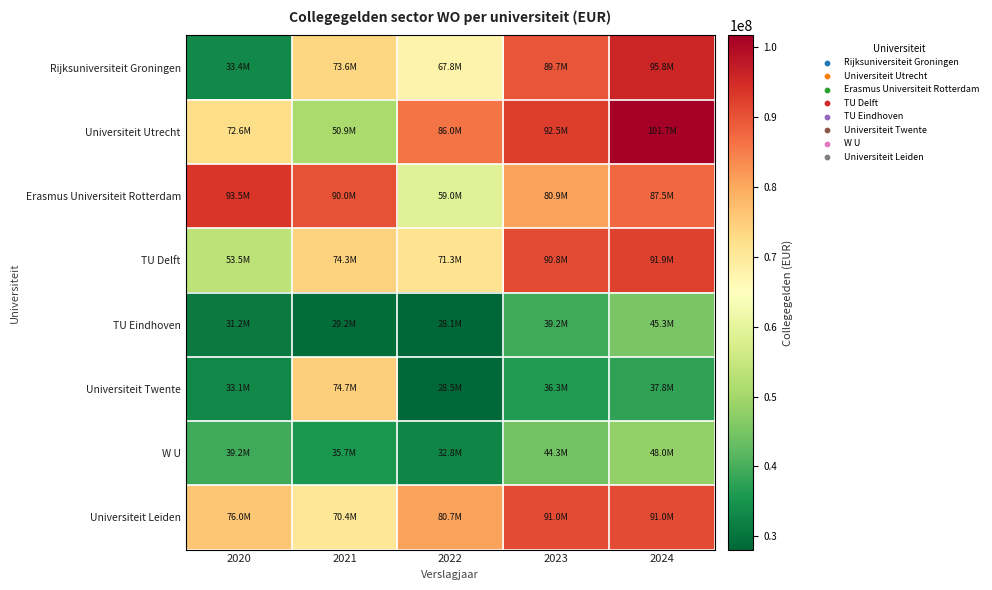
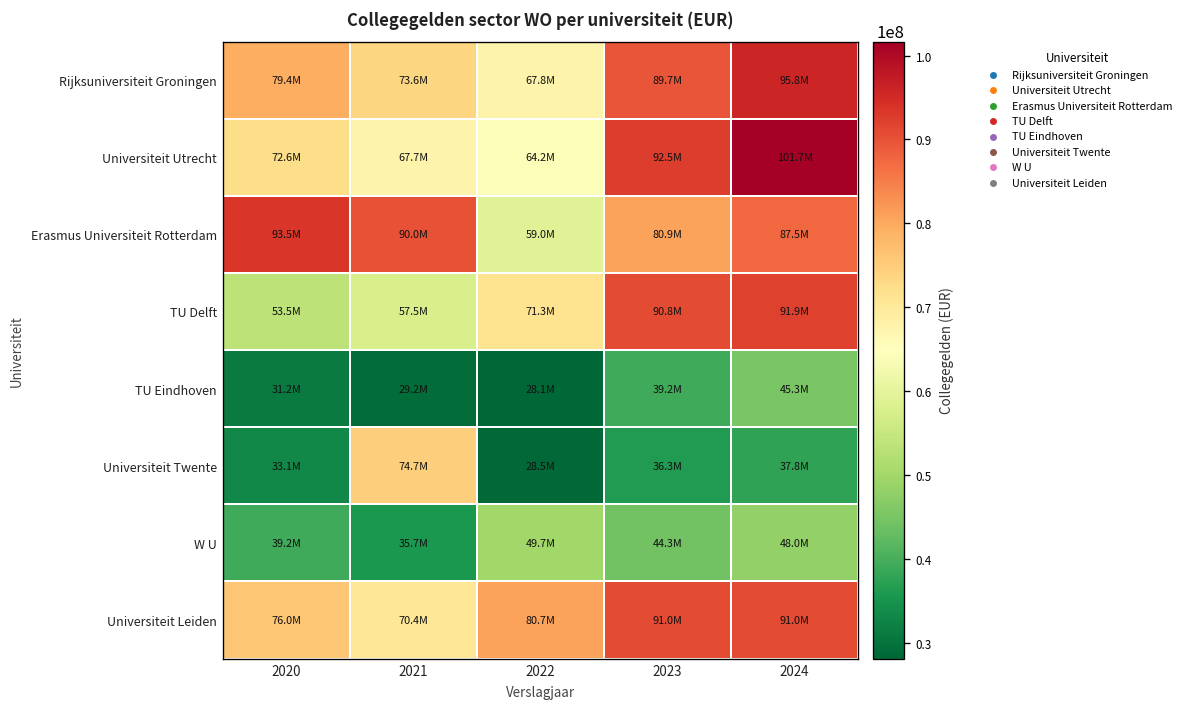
  {
    "Rijksuniversiteit Groningen": {
-     "2020": "33.4M",
+     "2020": "79.4M",
      "2021": "73.6M",
      "2022": "67.8M",
      "2023": "89.7M",
      "2024": "95.8M"
    },
    "Universiteit Utrecht": {
      "2020": "72.6M",
-     "2021": "50.9M",
-     "2022": "86.0M",
+     "2021": "67.7M",
+     "2022": "64.2M",
      "2023": "92.5M",
      "2024": "101.7M"
    },
    "Erasmus Universiteit Rotterdam": {
      "2020": "93.5M",
      "2021": "90.0M",
      "2022": "59.0M",
      "2023": "80.9M",
      "2024": "87.5M"
    },
    "TU Delft": {
      "2020": "53.5M",
-     "2021": "74.3M",
+     "2021": "57.5M",
      "2022": "71.3M",
      "2023": "90.8M",
      "2024": "91.9M"
    },
    "TU Eindhoven": {
      "2020": "31.2M",
      "2021": "29.2M",
      "2022": "28.1M",
      "2023": "39.2M",
      "2024": "45.3M"
    },
    "Universiteit Twente": {
      "2020": "33.1M",
      "2021": "74.7M",
      "2022": "28.5M",
      "2023": "36.3M",
      "2024": "37.8M"
    },
    "W U": {
      "2020": "39.2M",
      "2021": "35.7M",
-     "2022": "32.8M",
+     "2022": "49.7M",
      "2023": "44.3M",
      "2024": "48.0M"
    },
    "Universiteit Leiden": {
      "2020": "76.0M",
      "2021": "70.4M",
      "2022": "80.7M",
      "2023": "91.0M",
      "2024": "91.0M"
    }
  }
